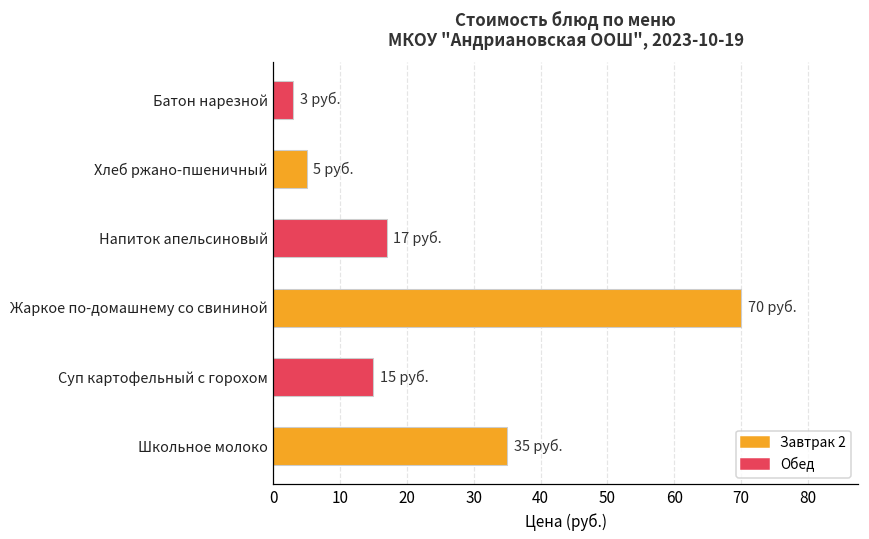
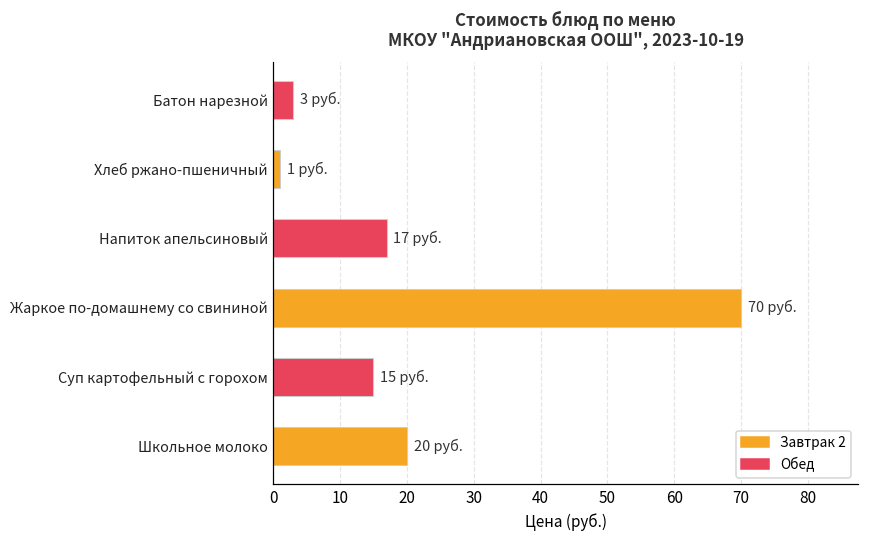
  {
    "Батон нарезной": 3,
-   "Хлеб ржано-пшеничный": 5,
+   "Хлеб ржано-пшеничный": 1,
    "Напиток апельсиновый": 17,
    "Жаркое по-домашнему со свининой": 70,
    "Суп картофельный с горохом": 15,
-   "Школьное молоко": 35
+   "Школьное молоко": 20
  }
